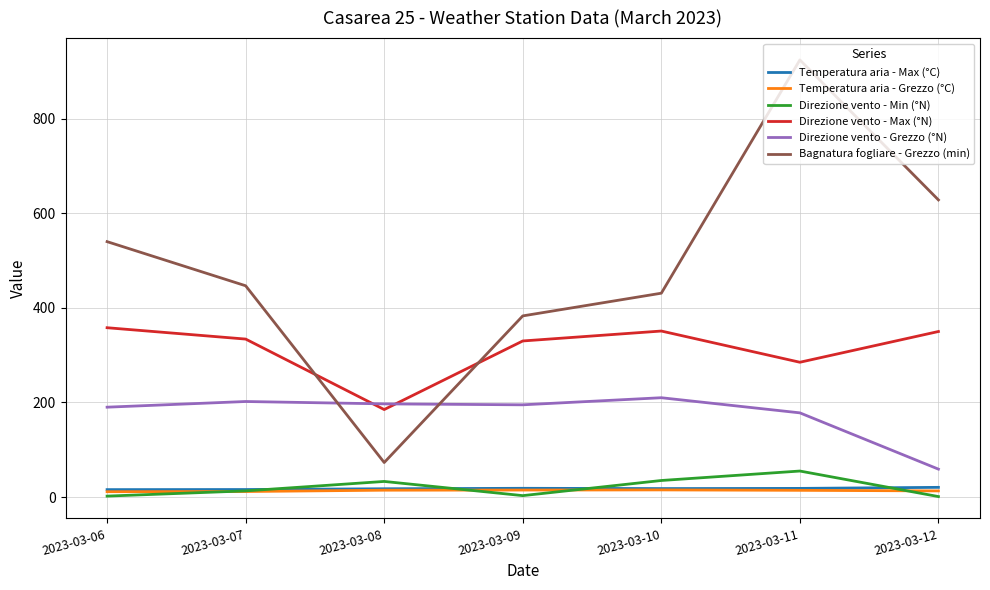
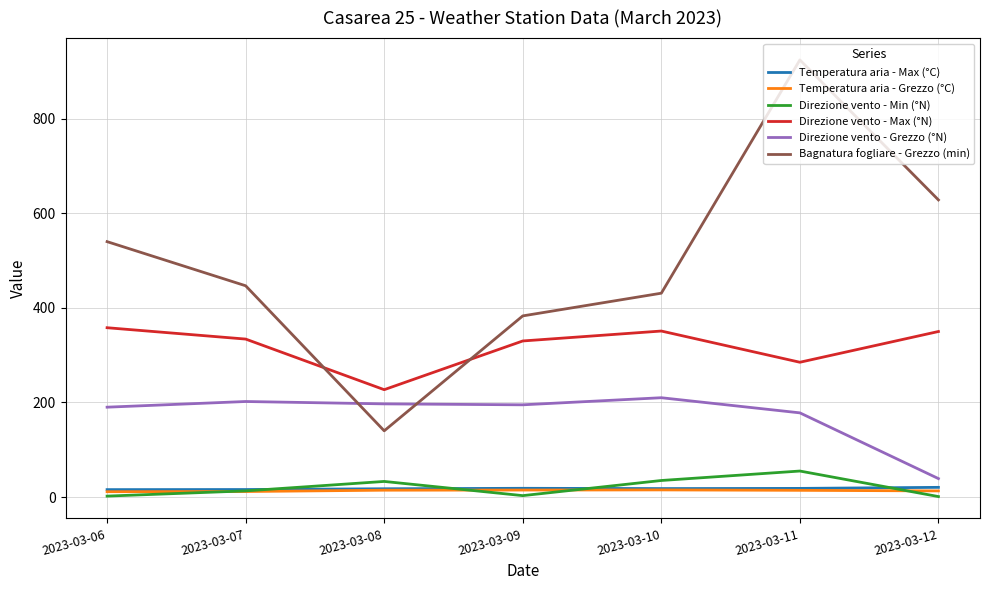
  {
    "Temperatura aria - Max (°C)": {
      "2023-03-12": 20
    },
    "Temperatura aria - Grezzo (°C)": {
      "2023-03-12": 10
    },
    "Direzione vento - Min (°N)": {
      "2023-03-06": 0,
      "2023-03-08": 30,
      "2023-03-09": 0,
      "2023-03-10": 40,
      "2023-03-11": 60,
      "2023-03-12": 0
    },
    "Direzione vento - Max (°N)": {
      "2023-03-06": 360,
      "2023-03-07": 330,
-     "2023-03-08": 190,
+     "2023-03-08": 230,
      "2023-03-09": 330,
      "2023-03-10": 350,
      "2023-03-11": 290,
      "2023-03-12": 350
    },
    "Direzione vento - Grezzo (°N)": {
      "2023-03-06": 190,
      "2023-03-07": 200,
      "2023-03-08": 200,
      "2023-03-09": 200,
      "2023-03-10": 210,
      "2023-03-11": 180,
-     "2023-03-12": 60
+     "2023-03-12": 40
    },
    "Bagnatura fogliare - Grezzo (min)": {
      "2023-03-06": 540,
      "2023-03-07": 450,
-     "2023-03-08": 70,
+     "2023-03-08": 140,
      "2023-03-09": 380,
      "2023-03-10": 430,
      "2023-03-12": 630
    }
  }
